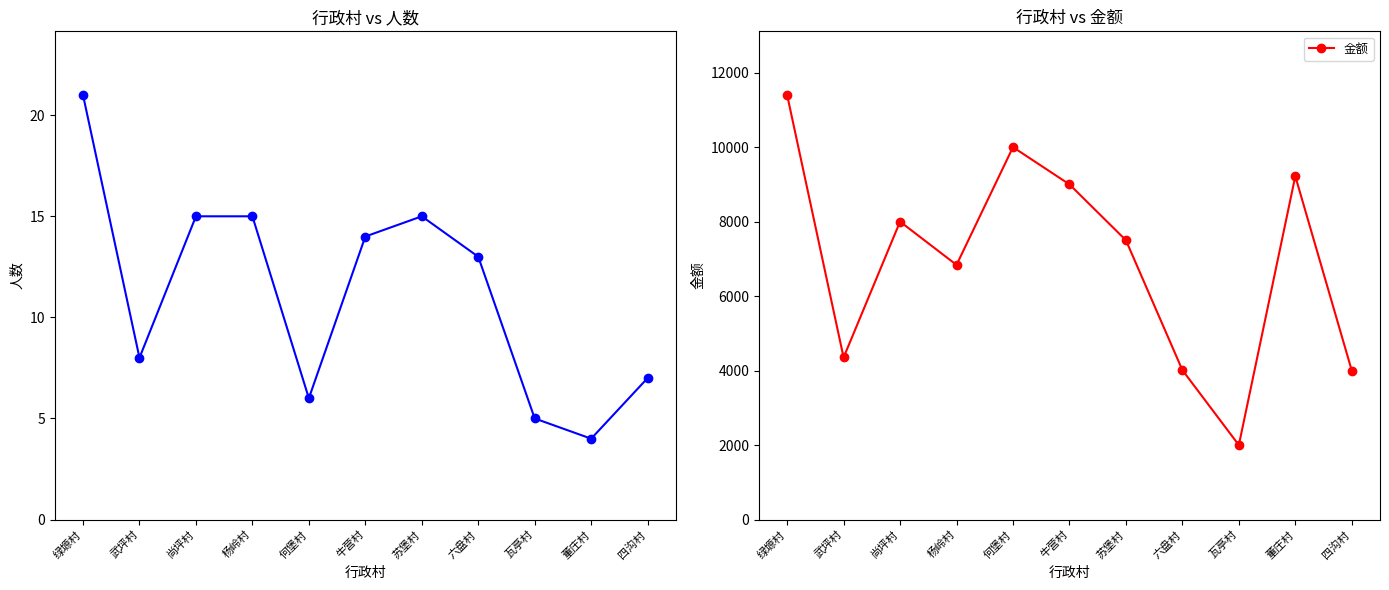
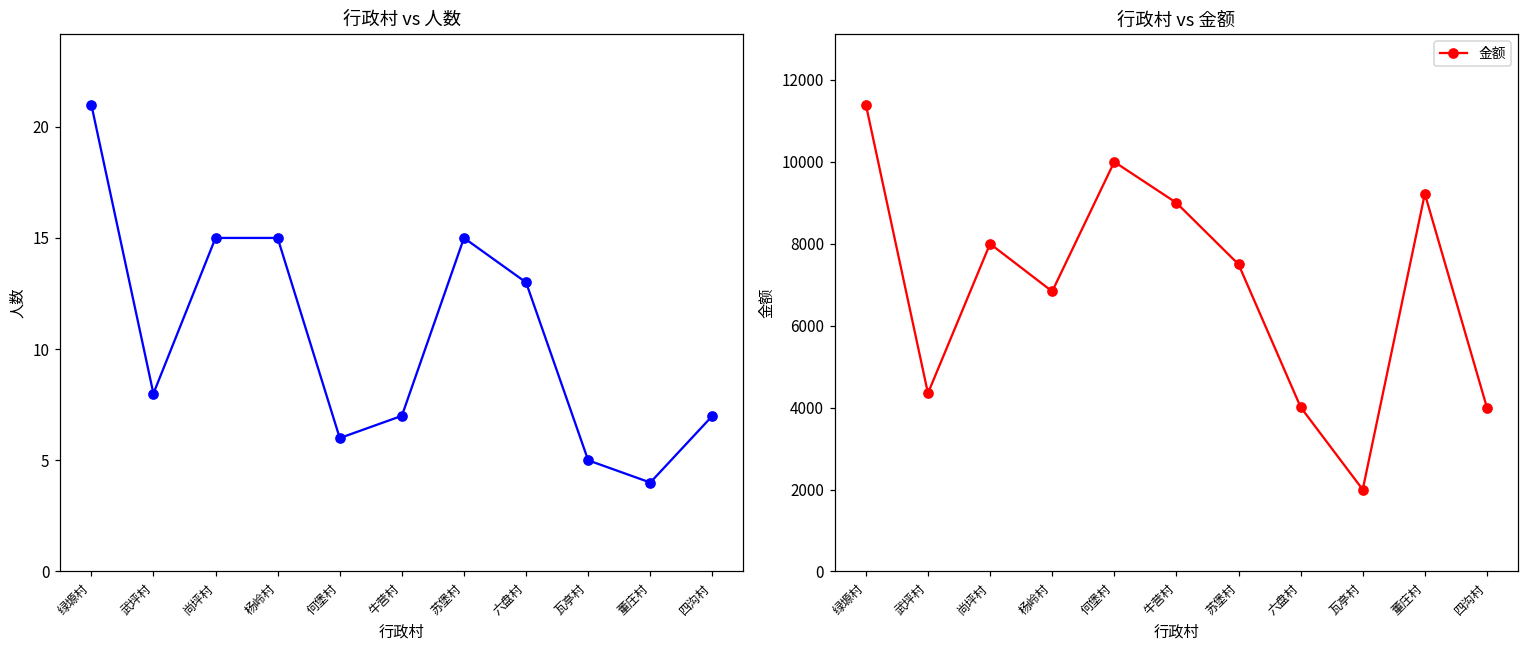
  {
    "行政村 vs 人数": {
      "绿塬村": 21,
      "武坪村": 8,
      "尚坪村": 15,
      "杨岭村": 15,
      "何堡村": 6,
-     "牛营村": 14,
+     "牛营村": 7,
      "苏堡村": 15,
      "六盘村": 13,
      "瓦亭村": 5,
      "董庄村": 4,
      "四沟村": 7
    },
    "行政村 vs 金额": {
      "绿塬村": 11400,
      "武坪村": 4400,
      "尚坪村": 8000,
      "杨岭村": 6800,
      "何堡村": 10000,
      "牛营村": 9000,
      "苏堡村": 7500,
      "六盘村": 4000,
      "瓦亭村": 2000,
      "董庄村": 9200,
      "四沟村": 4000
    }
  }
